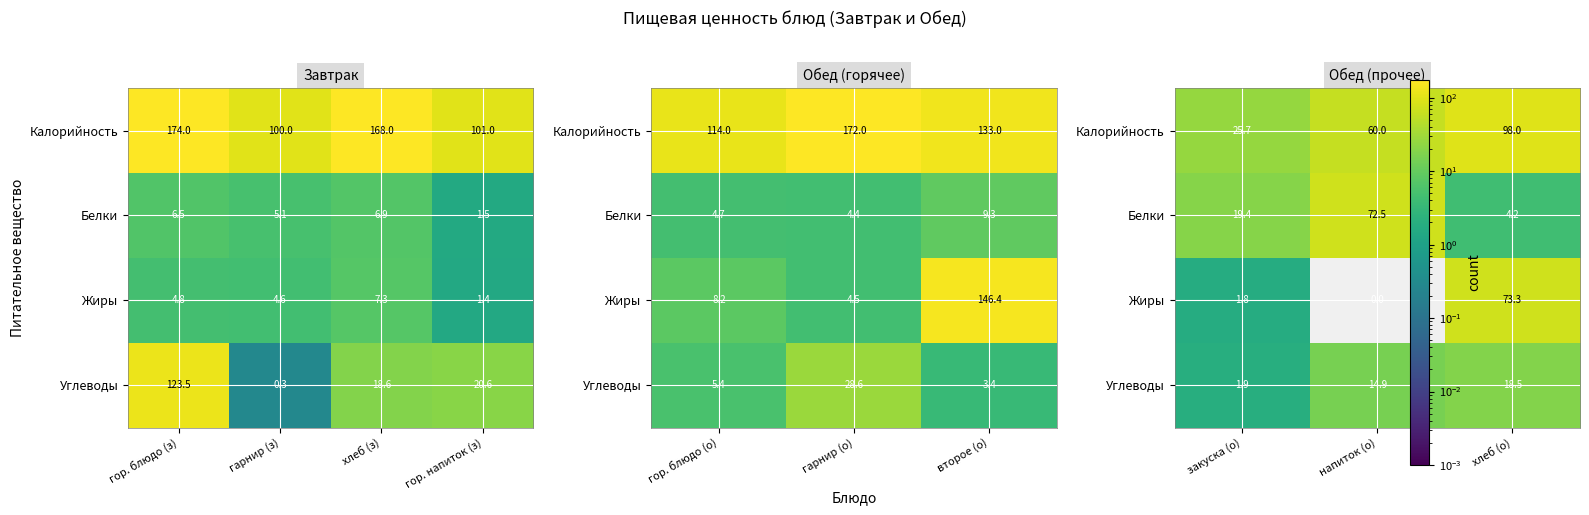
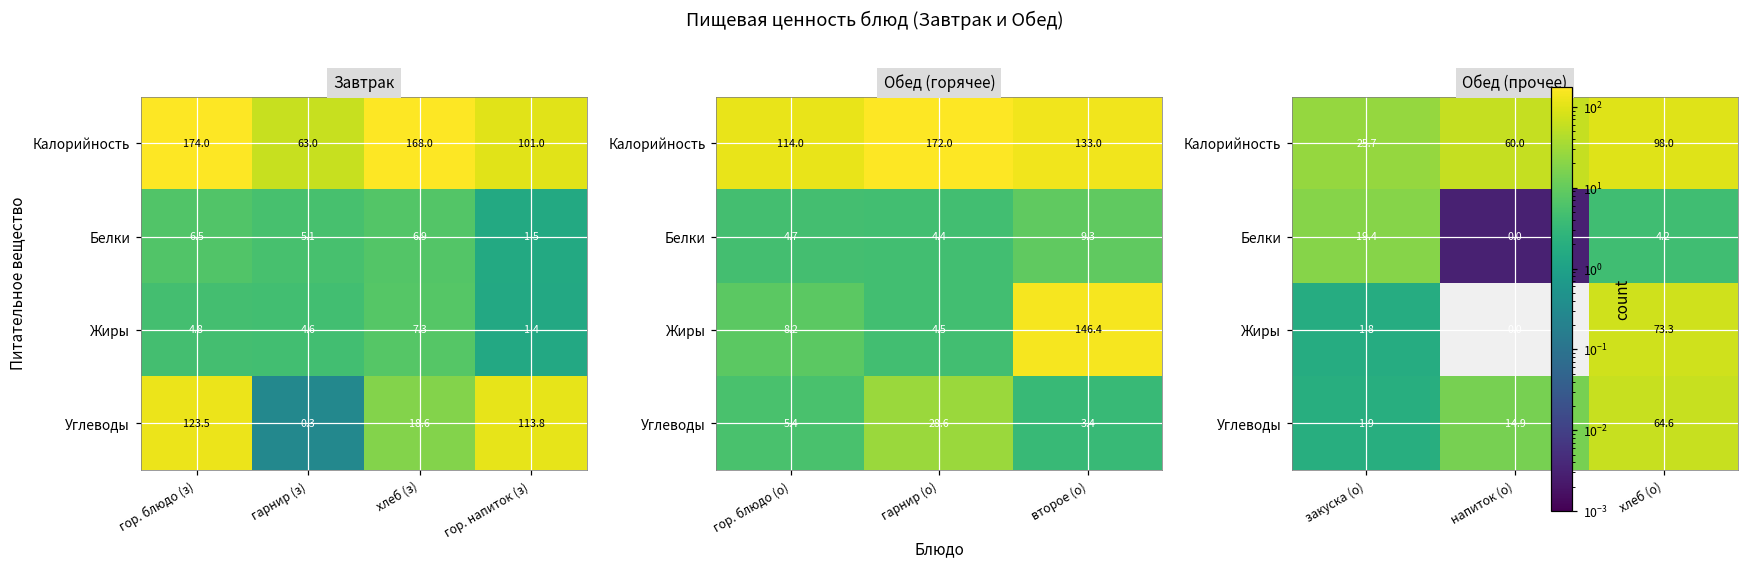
  {
    "Завтрак": {
      "Калорийность": {
        "гор. блюдо (з)": 174.0,
-       "гарнир (з)": 100.0,
+       "гарнир (з)": 63.0,
        "хлеб (з)": 168.0,
        "гор. напиток (з)": 101.0
      },
      "Белки": {
        "гор. блюдо (з)": 6.5,
        "гарнир (з)": 5.1,
        "хлеб (з)": 6.9,
        "гор. напиток (з)": 1.5
      },
      "Жиры": {
        "гор. блюдо (з)": 4.8,
        "гарнир (з)": 4.6,
        "хлеб (з)": 7.3,
        "гор. напиток (з)": 1.4
      },
      "Углеводы": {
        "гор. блюдо (з)": 123.5,
        "гарнир (з)": 0.3,
        "хлеб (з)": 18.6,
-       "гор. напиток (з)": 20.6
+       "гор. напиток (з)": 113.8
      }
    },
    "Обед (горячее)": {
      "Калорийность": {
        "гор. блюдо (о)": 114.0,
        "гарнир (о)": 172.0,
        "второе (о)": 133.0
      },
      "Белки": {
        "гор. блюдо (о)": 4.7,
        "гарнир (о)": 4.4,
        "второе (о)": 9.3
      },
      "Жиры": {
        "гор. блюдо (о)": 8.2,
        "гарнир (о)": 4.5,
        "второе (о)": 146.4
      },
      "Углеводы": {
        "гор. блюдо (о)": 5.4,
        "гарнир (о)": 28.6,
        "второе (о)": 3.4
      }
    },
    "Обед (прочее)": {
      "Калорийность": {
        "закуска (о)": 25.7,
        "напиток (о)": 60.0,
        "хлеб (о)": 98.0
      },
      "Белки": {
        "закуска (о)": 19.4,
-       "напиток (о)": 72.5,
+       "напиток (о)": 0.0,
        "хлеб (о)": 4.2
      },
      "Жиры": {
        "закуска (о)": 1.8,
        "хлеб (о)": 73.3
      },
      "Углеводы": {
        "закуска (о)": 1.9,
        "напиток (о)": 14.9,
-       "хлеб (о)": 18.5
+       "хлеб (о)": 64.6
      }
    }
  }
